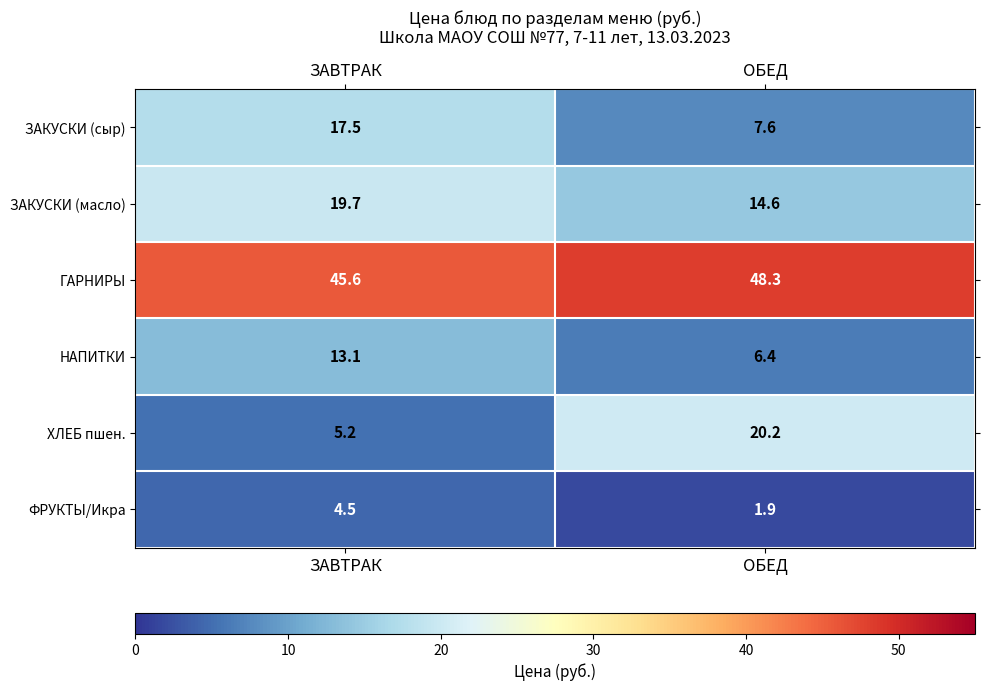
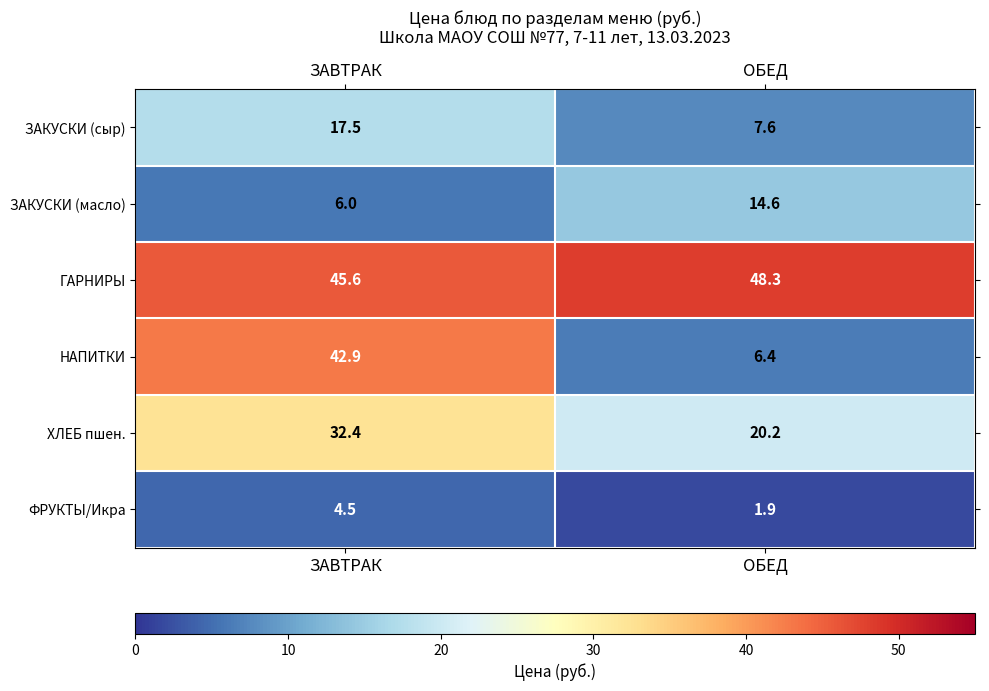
  {
    "ЗАКУСКИ (сыр)": {
      "ЗАВТРАК": 17.5,
      "ОБЕД": 7.6
    },
    "ЗАКУСКИ (масло)": {
-     "ЗАВТРАК": 19.7,
+     "ЗАВТРАК": 6.0,
      "ОБЕД": 14.6
    },
    "ГАРНИРЫ": {
      "ЗАВТРАК": 45.6,
      "ОБЕД": 48.3
    },
    "НАПИТКИ": {
-     "ЗАВТРАК": 13.1,
+     "ЗАВТРАК": 42.9,
      "ОБЕД": 6.4
    },
    "ХЛЕБ пшен.": {
-     "ЗАВТРАК": 5.2,
+     "ЗАВТРАК": 32.4,
      "ОБЕД": 20.2
    },
    "ФРУКТЫ/Икра": {
      "ЗАВТРАК": 4.5,
      "ОБЕД": 1.9
    }
  }
